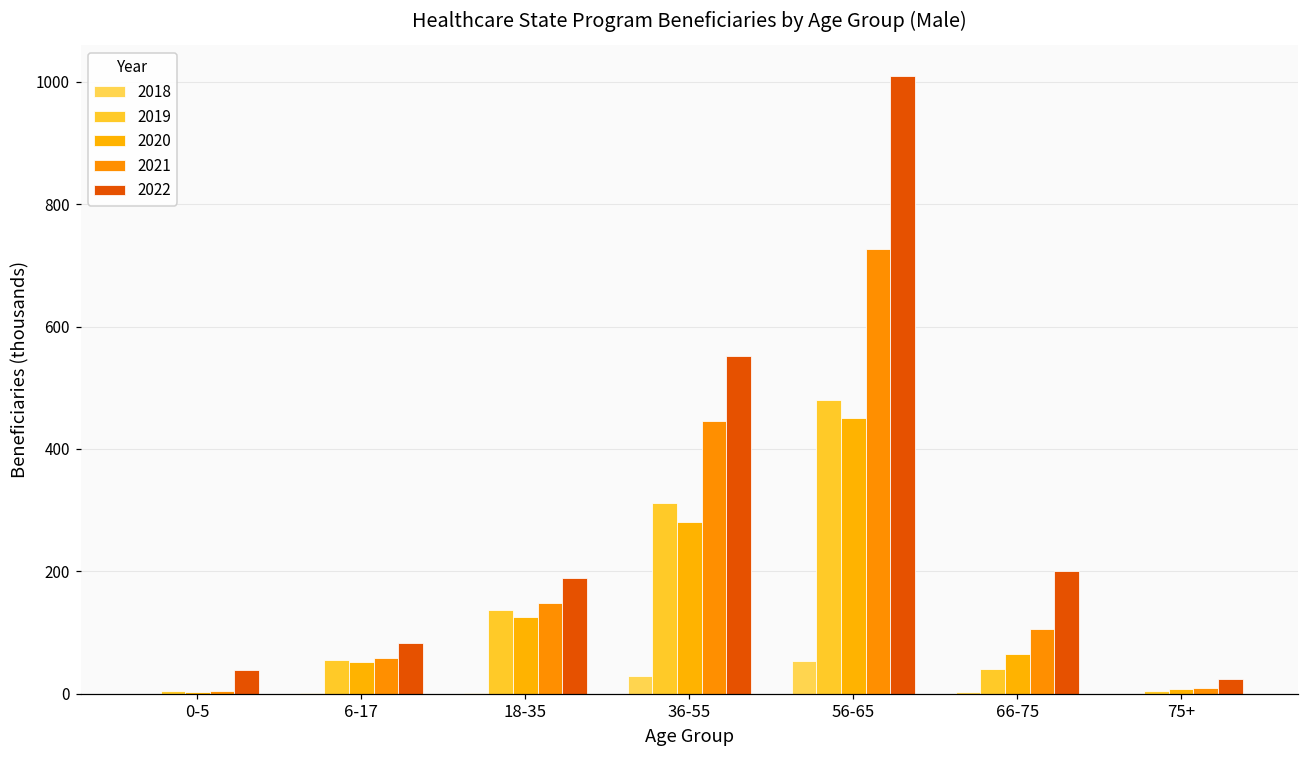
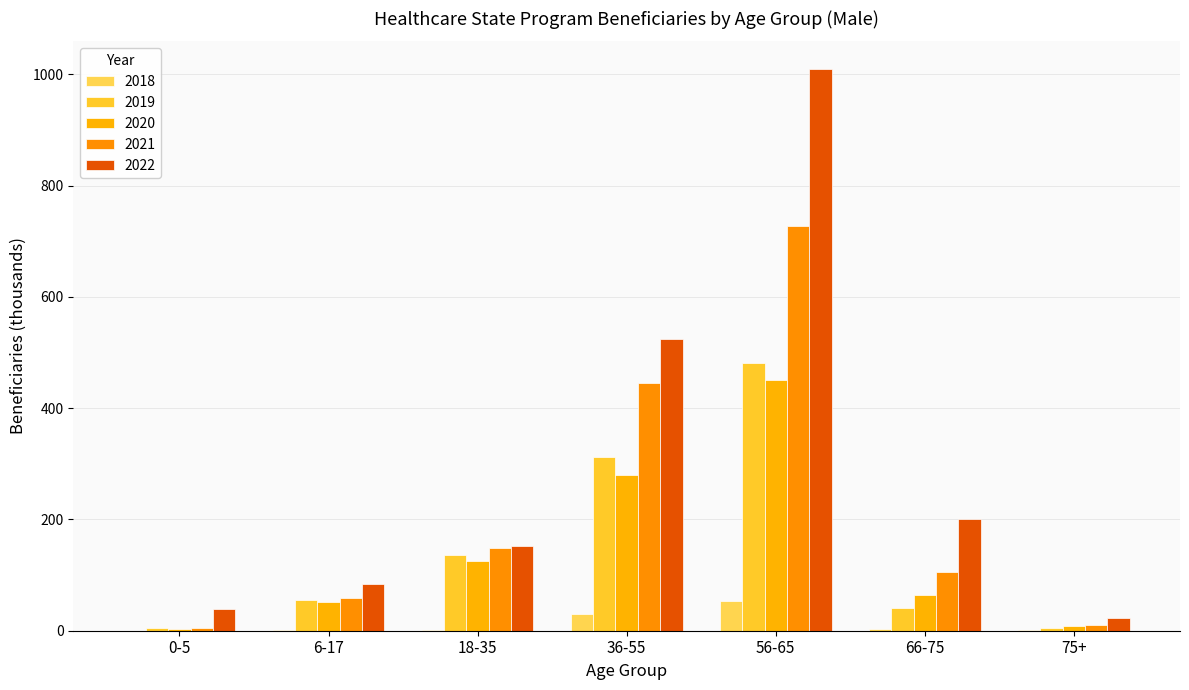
  {
    "2022": {
      "0-5": 40,
      "6-17": 80,
-     "18-35": 190,
-     "36-55": 550,
+     "18-35": 150,
+     "36-55": 520,
      "56-65": 1010,
      "66-75": 200,
      "75+": 20
    }
  }
